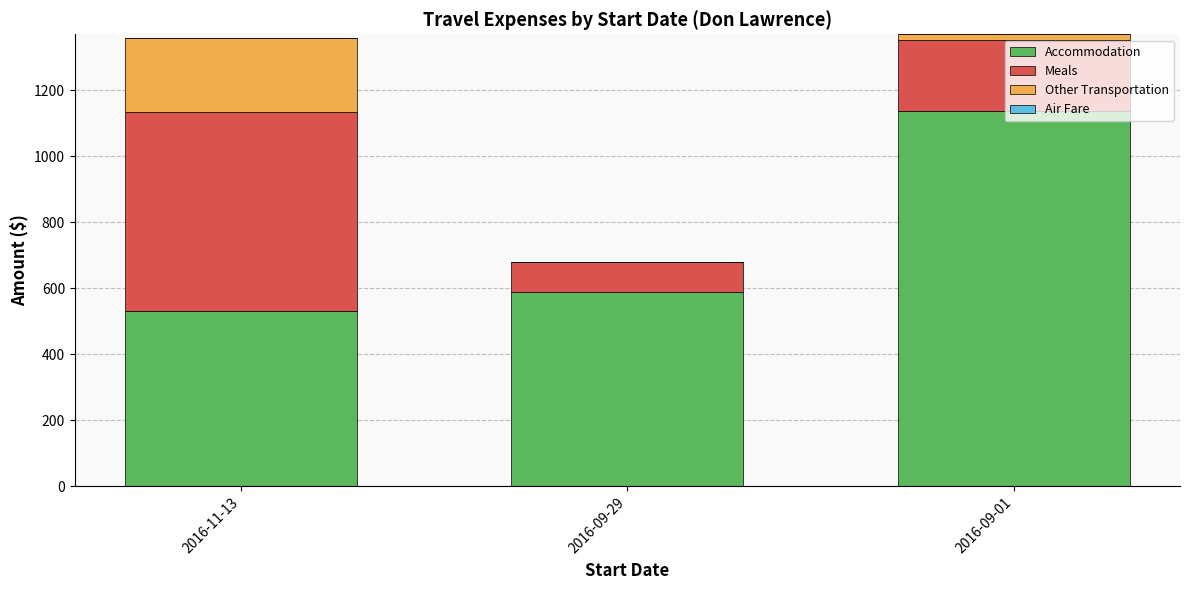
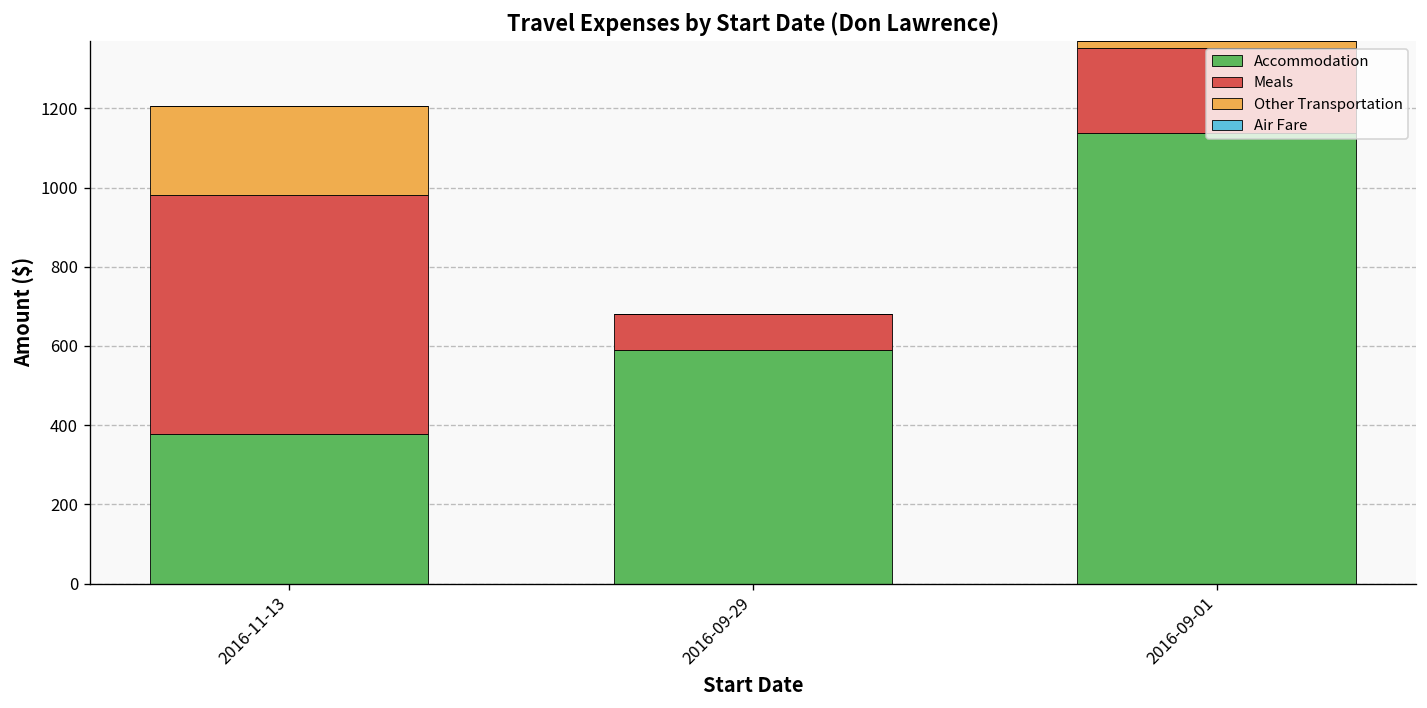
  {
    "Accommodation": {
-     "2016-11-13": 530,
+     "2016-11-13": 380,
      "2016-09-29": 590
    },
    "Meals": {
      "2016-11-13": 600,
      "2016-09-29": 90,
      "2016-09-01": 220
    },
    "Air Fare": {
      "2016-09-29": 0
    }
  }
